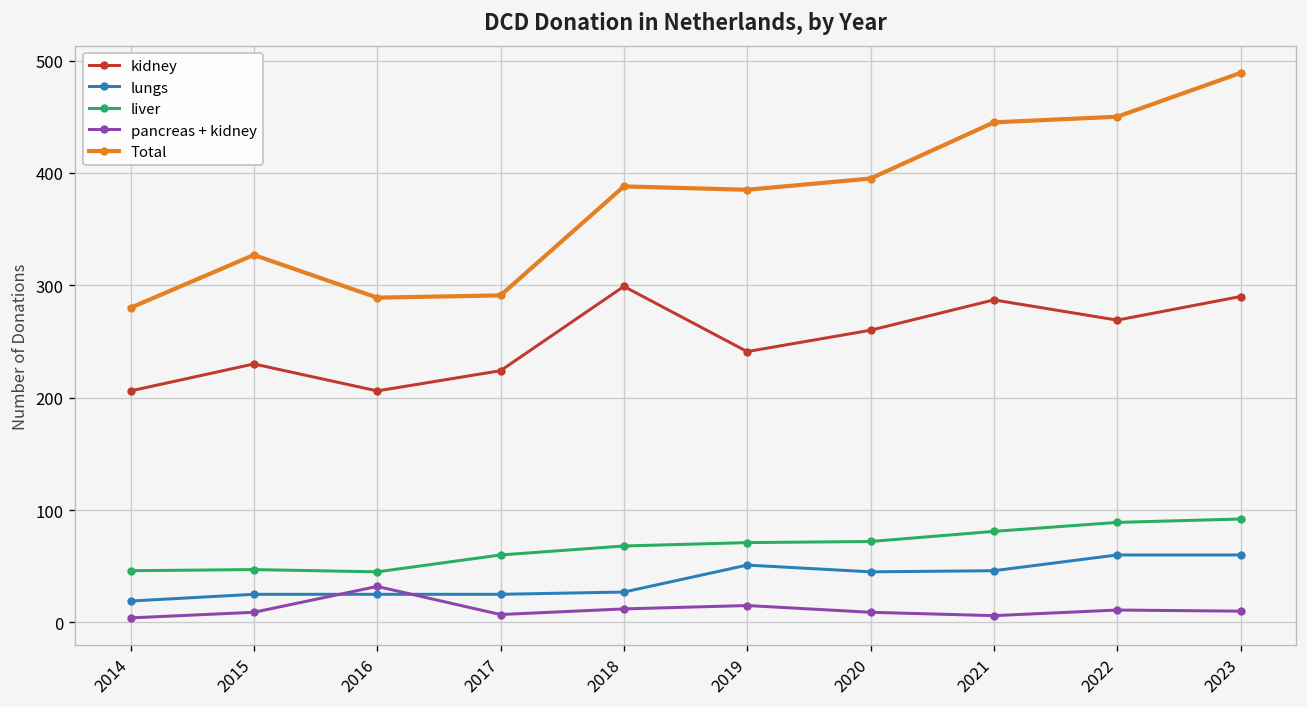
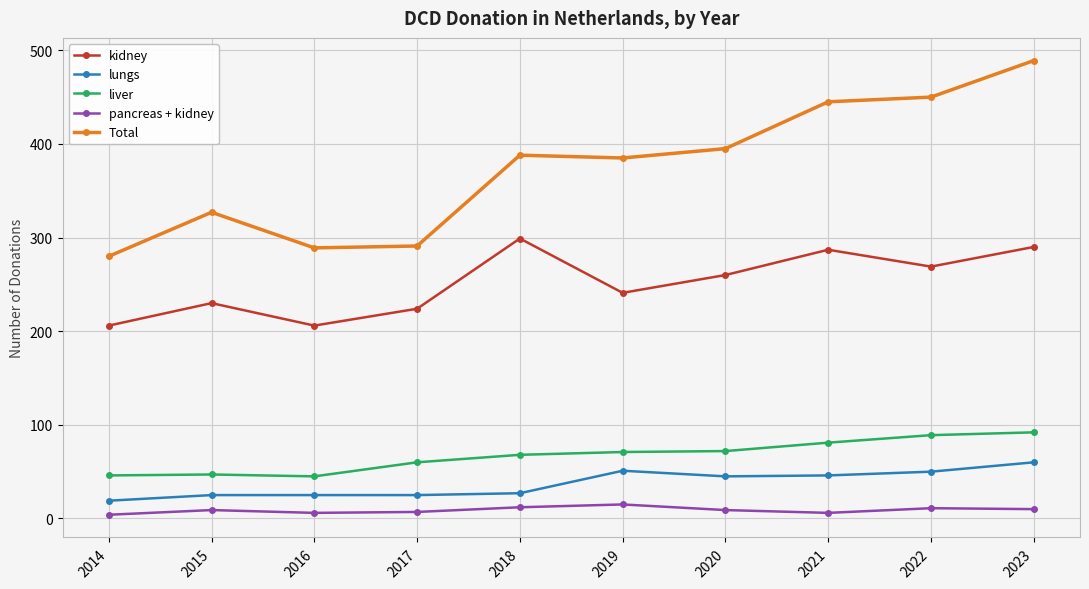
  {
    "kidney": {
      "2014": 210,
      "2015": 230,
      "2016": 210,
      "2017": 220,
      "2018": 300,
      "2019": 240,
      "2020": 260,
      "2021": 290,
      "2022": 270,
      "2023": 290
    },
    "lungs": {
      "2014": 20,
      "2015": 30,
      "2016": 30,
      "2017": 30,
      "2018": 30,
      "2019": 50,
      "2020": 50,
      "2021": 50,
-     "2022": 60,
+     "2022": 50,
      "2023": 60
    },
    "liver": {
      "2014": 50,
      "2015": 50,
      "2016": 50,
      "2017": 60,
      "2018": 70,
      "2019": 70,
      "2020": 70,
      "2021": 80,
      "2022": 90,
      "2023": 90
    },
    "pancreas + kidney": {
      "2014": 0,
      "2015": 10,
-     "2016": 30,
+     "2016": 10,
      "2017": 10,
      "2018": 10,
      "2019": 20,
      "2020": 10,
      "2021": 10,
      "2022": 10,
      "2023": 10
    },
    "Total": {
      "2014": 280,
      "2015": 330,
      "2016": 290,
      "2017": 290,
      "2018": 390,
      "2019": 390,
      "2020": 400,
      "2021": 450,
      "2022": 450,
      "2023": 490
    }
  }
